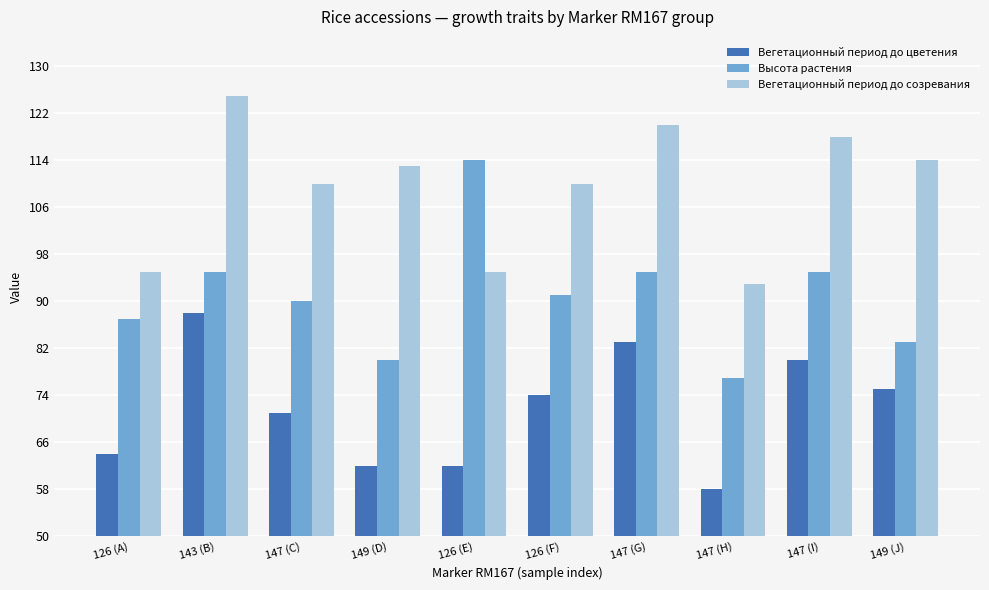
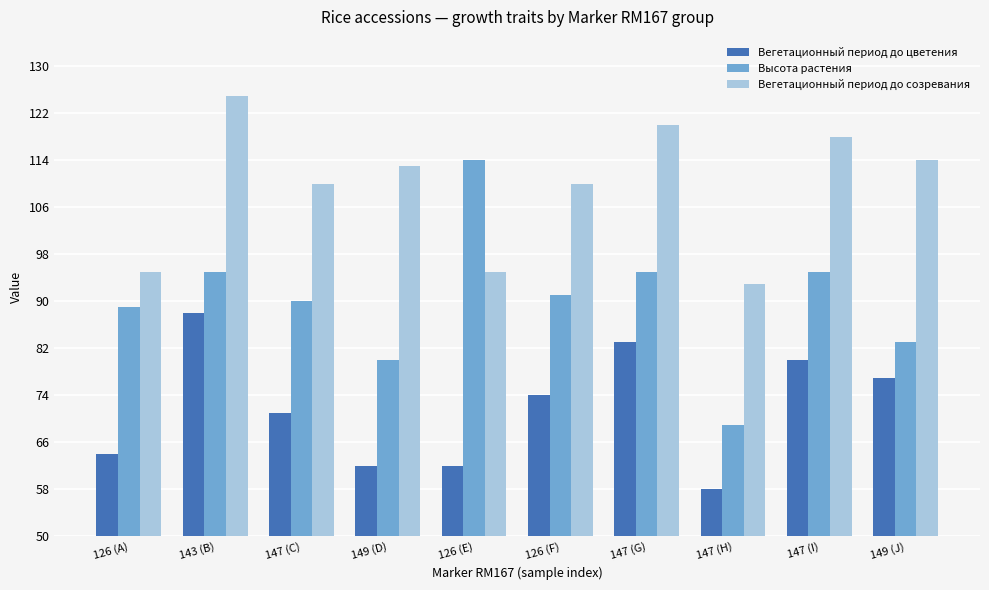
  {
    "Вегетационный период до цветения": {
      "126 (A)": 64,
      "143 (B)": 88,
      "147 (C)": 71,
      "149 (D)": 62,
      "126 (E)": 62,
      "126 (F)": 74,
      "147 (G)": 83,
      "147 (H)": 58,
      "147 (I)": 80,
-     "149 (J)": 75
+     "149 (J)": 77
    },
    "Высота растения": {
-     "126 (A)": 87,
+     "126 (A)": 89,
      "143 (B)": 95,
      "147 (C)": 90,
      "149 (D)": 80,
      "126 (E)": 114,
      "126 (F)": 91,
      "147 (G)": 95,
-     "147 (H)": 77,
+     "147 (H)": 69,
      "147 (I)": 95,
      "149 (J)": 83
    },
    "Вегетационный период до созревания": {
      "126 (A)": 95,
      "143 (B)": 125,
      "147 (C)": 110,
      "149 (D)": 113,
      "126 (E)": 95,
      "126 (F)": 110,
      "147 (G)": 120,
      "147 (H)": 93,
      "147 (I)": 118,
      "149 (J)": 114
    }
  }
